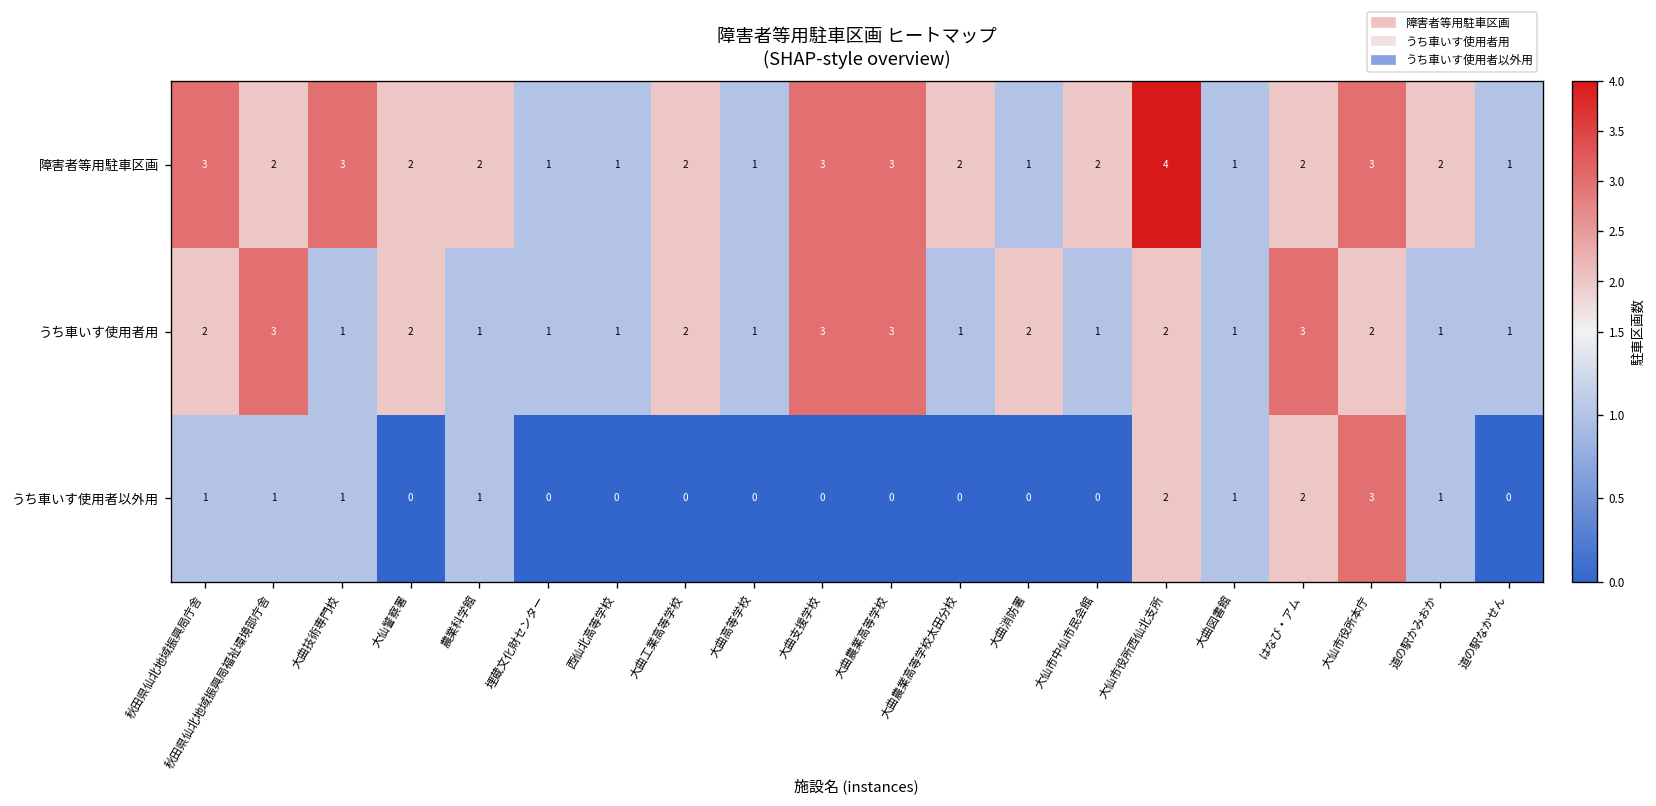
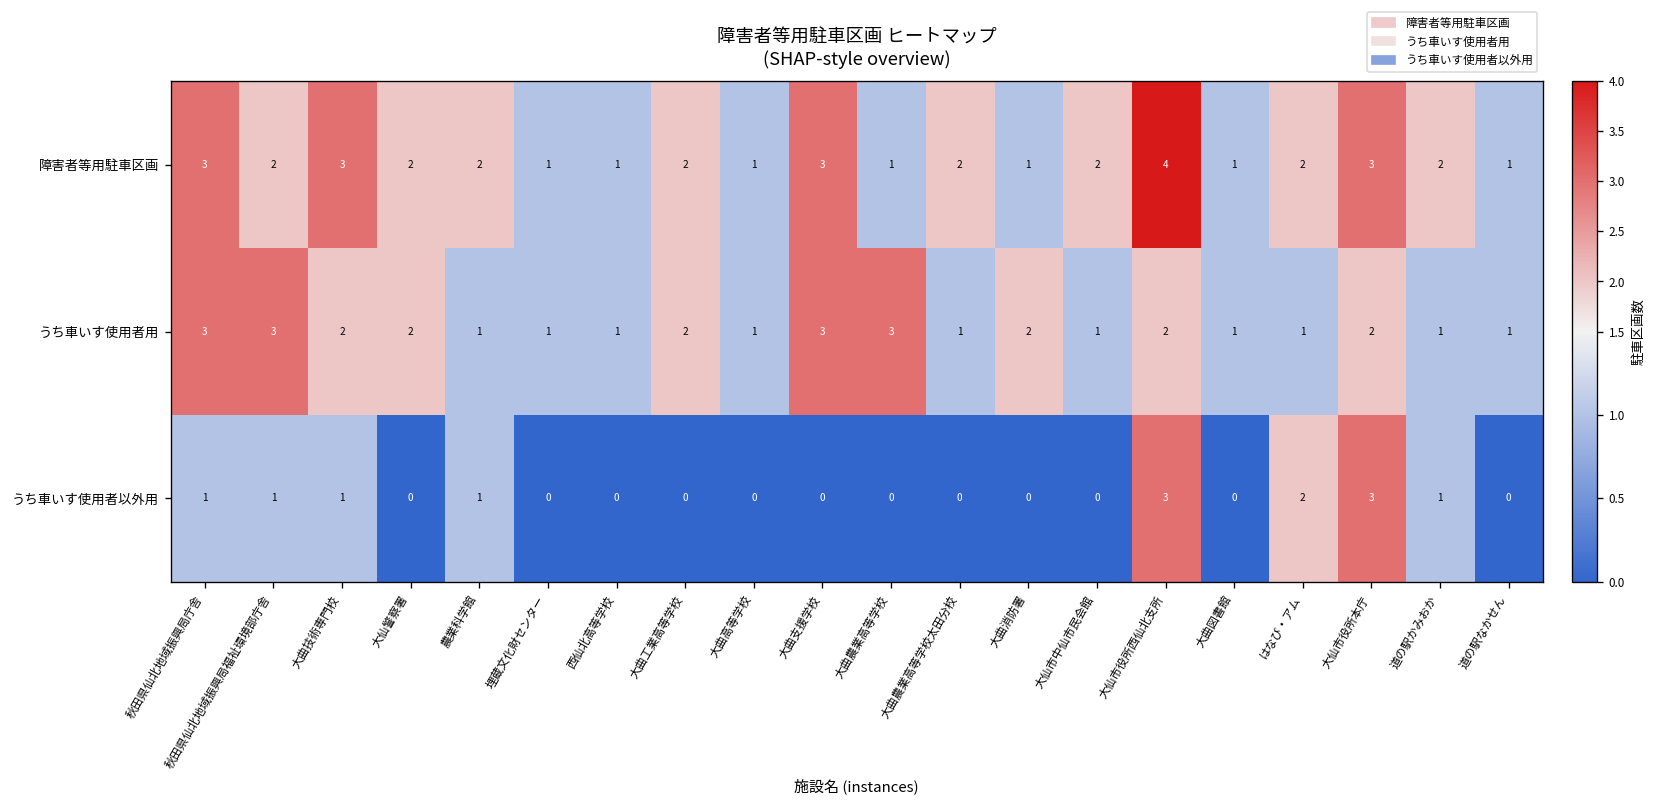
  {
    "障害者等用駐車区画": {
      "秋田県仙北地域振興局庁舎": 3,
      "秋田県仙北地域振興局福祉環境部庁舎": 2,
      "大曲技術専門校": 3,
      "大仙警察署": 2,
      "農業科学館": 2,
      "埋蔵文化財センター": 1,
      "西仙北高等学校": 1,
      "大曲工業高等学校": 2,
      "大曲高等学校": 1,
      "大曲支援学校": 3,
-     "大曲農業高等学校": 3,
+     "大曲農業高等学校": 1,
      "大曲農業高等学校太田分校": 2,
      "大曲消防署": 1,
      "大仙市中仙市民会館": 2,
      "大仙市役所西仙北支所": 4,
      "大曲図書館": 1,
      "はなび・アム": 2,
      "大仙市役所本庁": 3,
      "道の駅かみおか": 2,
      "道の駅なかせん": 1
    },
    "うち車いす使用者用": {
-     "秋田県仙北地域振興局庁舎": 2,
+     "秋田県仙北地域振興局庁舎": 3,
      "秋田県仙北地域振興局福祉環境部庁舎": 3,
-     "大曲技術専門校": 1,
+     "大曲技術専門校": 2,
      "大仙警察署": 2,
      "農業科学館": 1,
      "埋蔵文化財センター": 1,
      "西仙北高等学校": 1,
      "大曲工業高等学校": 2,
      "大曲高等学校": 1,
      "大曲支援学校": 3,
      "大曲農業高等学校": 3,
      "大曲農業高等学校太田分校": 1,
      "大曲消防署": 2,
      "大仙市中仙市民会館": 1,
      "大仙市役所西仙北支所": 2,
      "大曲図書館": 1,
-     "はなび・アム": 3,
+     "はなび・アム": 1,
      "大仙市役所本庁": 2,
      "道の駅かみおか": 1,
      "道の駅なかせん": 1
    },
    "うち車いす使用者以外用": {
      "秋田県仙北地域振興局庁舎": 1,
      "秋田県仙北地域振興局福祉環境部庁舎": 1,
      "大曲技術専門校": 1,
      "大仙警察署": 0,
      "農業科学館": 1,
      "埋蔵文化財センター": 0,
      "西仙北高等学校": 0,
      "大曲工業高等学校": 0,
      "大曲高等学校": 0,
      "大曲支援学校": 0,
      "大曲農業高等学校": 0,
      "大曲農業高等学校太田分校": 0,
      "大曲消防署": 0,
      "大仙市中仙市民会館": 0,
-     "大仙市役所西仙北支所": 2,
-     "大曲図書館": 1,
+     "大仙市役所西仙北支所": 3,
+     "大曲図書館": 0,
      "はなび・アム": 2,
      "大仙市役所本庁": 3,
      "道の駅かみおか": 1,
      "道の駅なかせん": 0
    }
  }
